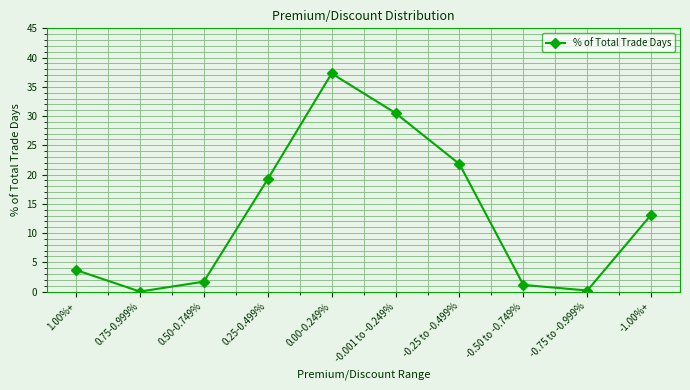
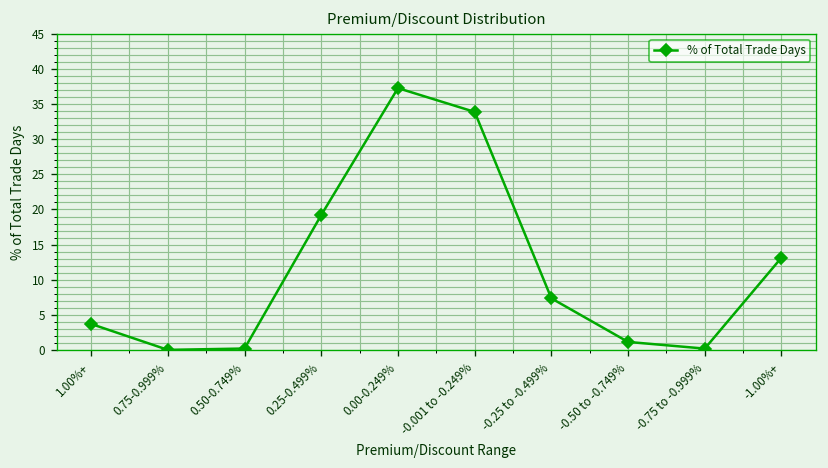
  {
    "1.00%+": 4,
    "0.75-0.999%": 0,
-   "0.50-0.749%": 2,
+   "0.50-0.749%": 0,
    "0.25-0.499%": 19,
    "0.00-0.249%": 37,
-   "-0.001 to -0.249%": 31,
-   "-0.25 to -0.499%": 22,
+   "-0.001 to -0.249%": 34,
+   "-0.25 to -0.499%": 7,
    "-0.50 to -0.749%": 1,
    "-0.75 to -0.999%": 0,
    "-1.00%+": 13
  }
